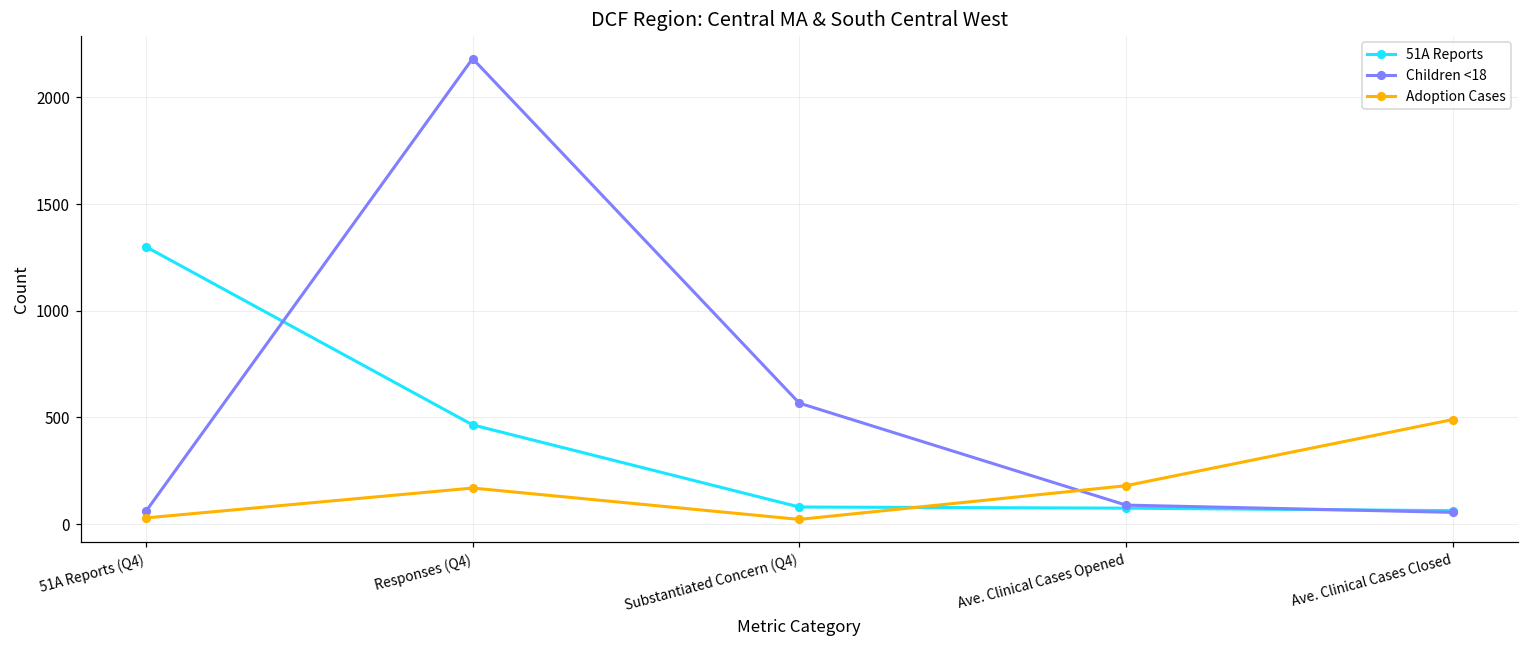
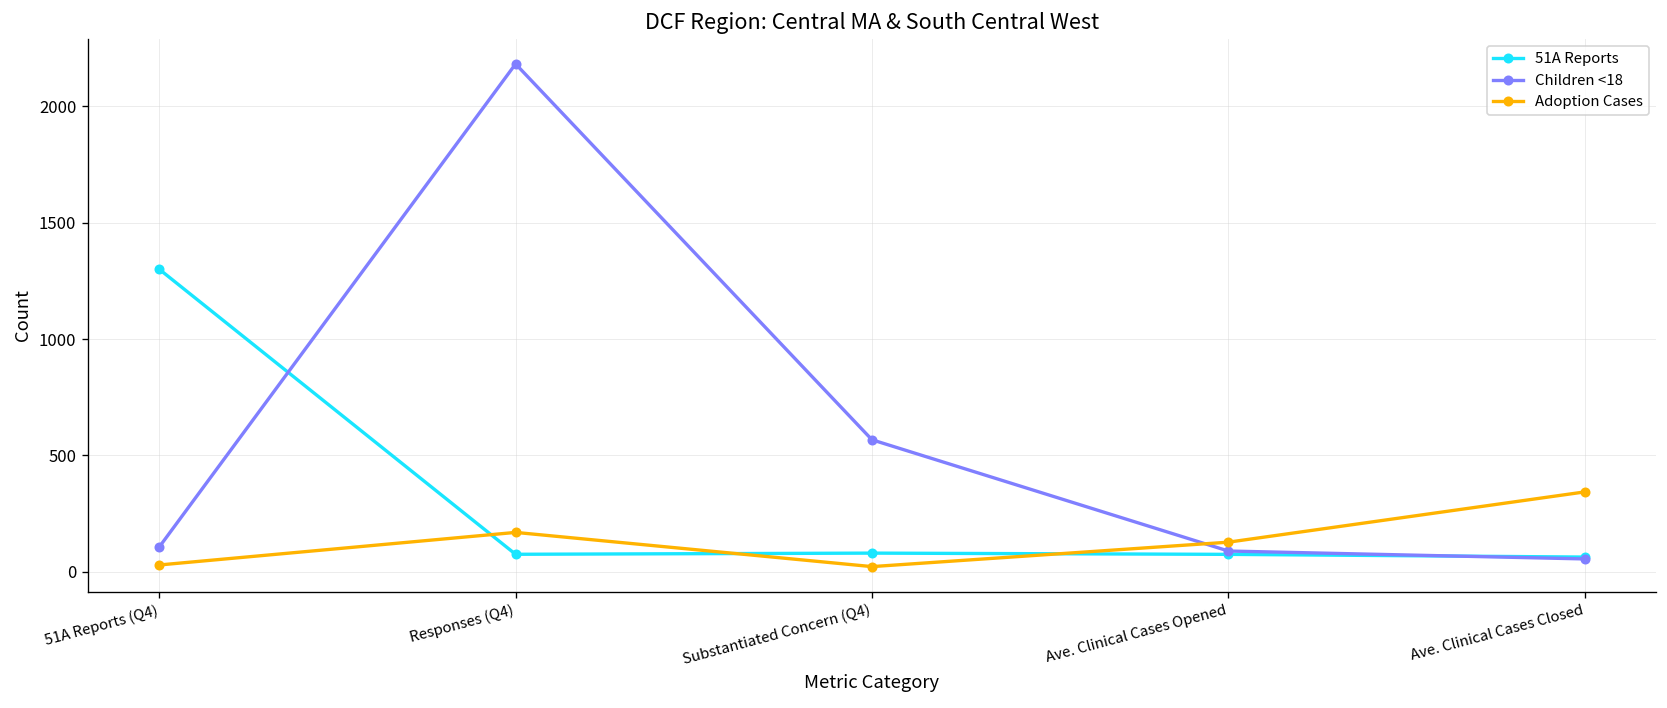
  {
    "51A Reports": {
      "51A Reports (Q4)": 1300,
-     "Responses (Q4)": 470,
+     "Responses (Q4)": 80,
      "Substantiated Concern (Q4)": 80,
      "Ave. Clinical Cases Opened": 70
    },
    "Children <18": {
-     "51A Reports (Q4)": 60,
+     "51A Reports (Q4)": 110,
      "Responses (Q4)": 2180,
      "Substantiated Concern (Q4)": 570,
      "Ave. Clinical Cases Opened": 90
    },
    "Adoption Cases": {
      "51A Reports (Q4)": 30,
      "Responses (Q4)": 170,
      "Substantiated Concern (Q4)": 20,
-     "Ave. Clinical Cases Opened": 180,
-     "Ave. Clinical Cases Closed": 490
+     "Ave. Clinical Cases Opened": 130,
+     "Ave. Clinical Cases Closed": 340
    }
  }
